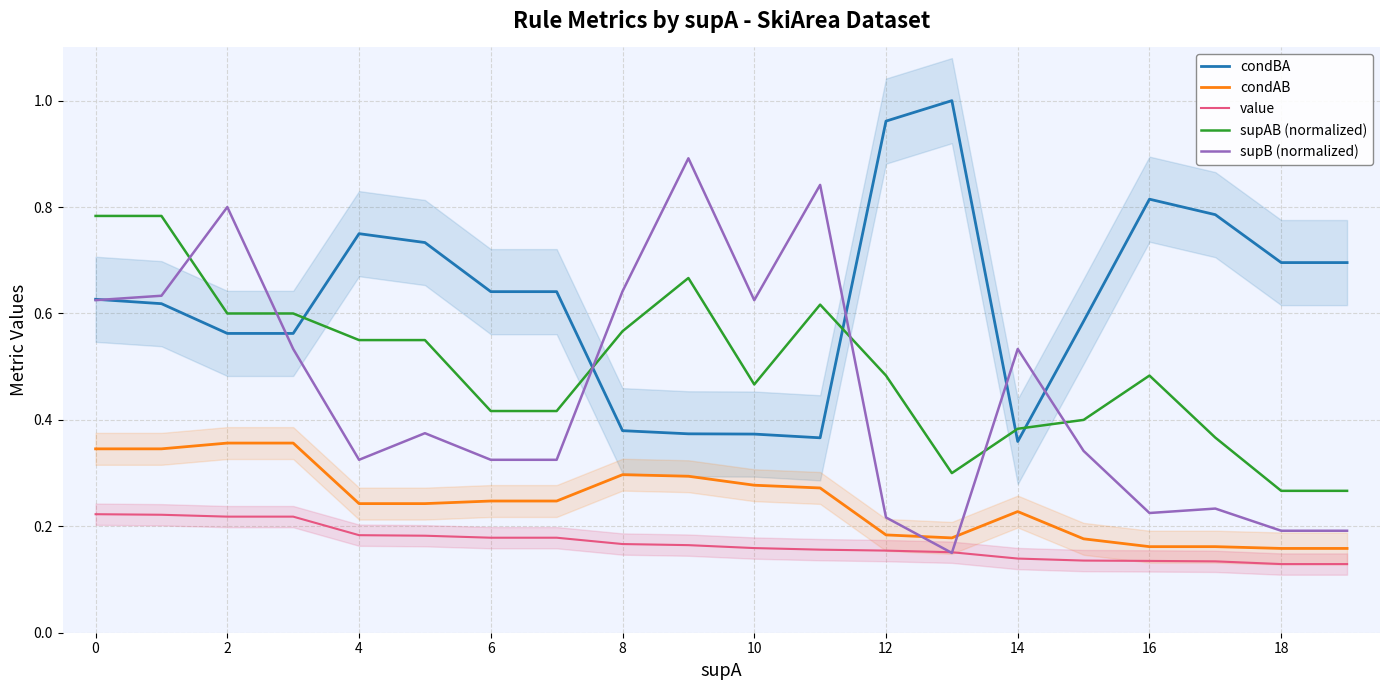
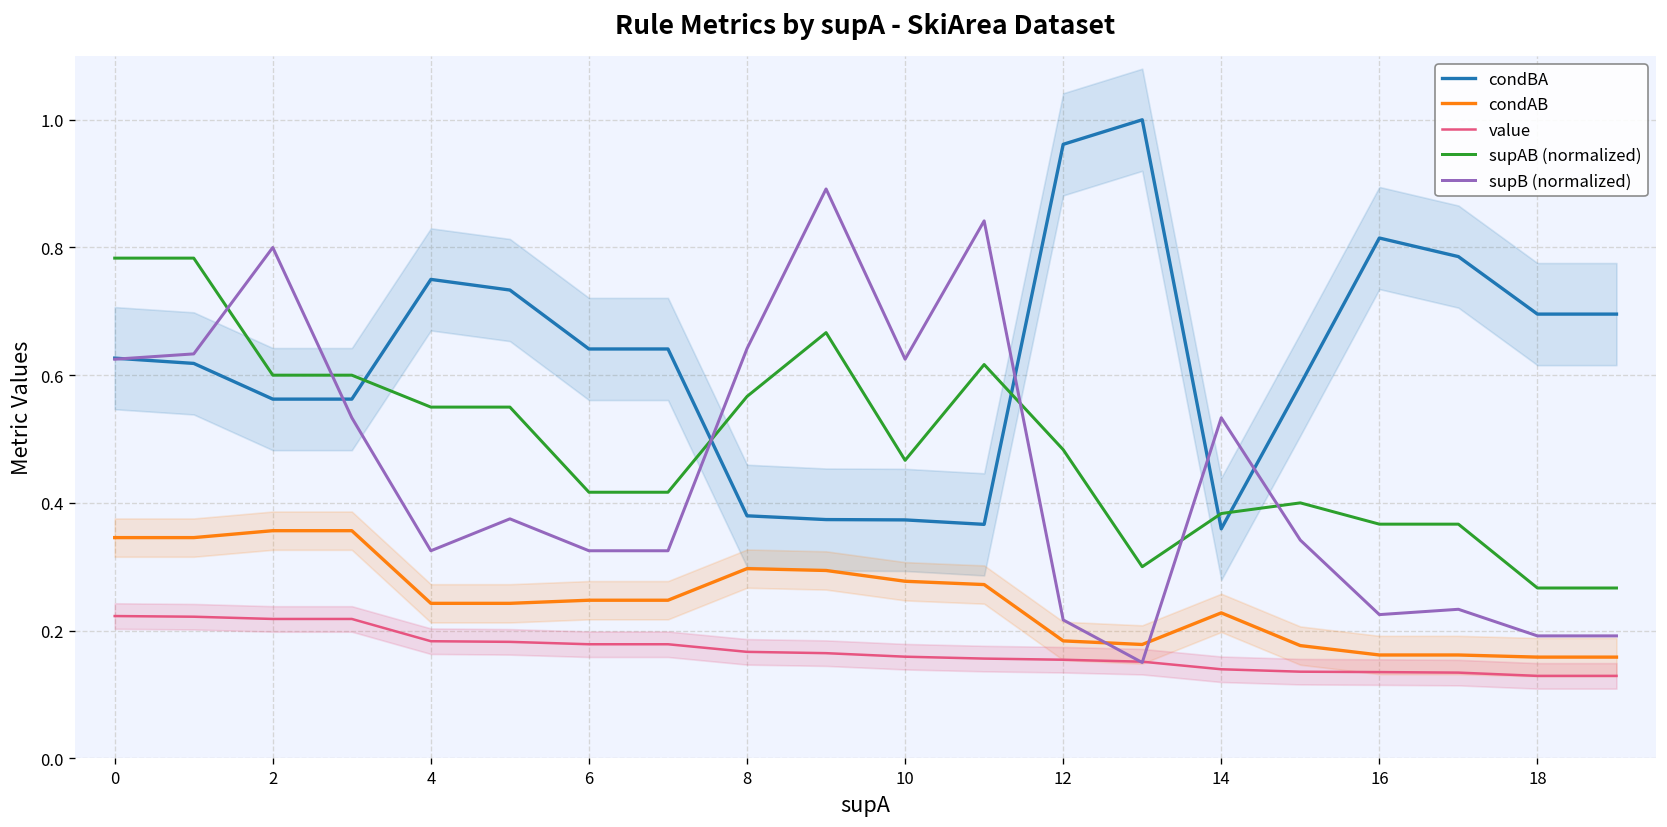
  {
    "supAB (normalized)": {
      "0": 0.78,
      "2": 0.60,
      "4": 0.55,
      "6": 0.42,
      "8": 0.57,
      "10": 0.47,
      "12": 0.48,
      "14": 0.38,
-     "16": 0.48,
+     "16": 0.37,
      "18": 0.27
    },
    "supB (normalized)": {
      "2": 0.80,
      "4": 0.33,
      "6": 0.33,
      "8": 0.64,
      "10": 0.63,
      "14": 0.53,
      "16": 0.23
    }
  }
